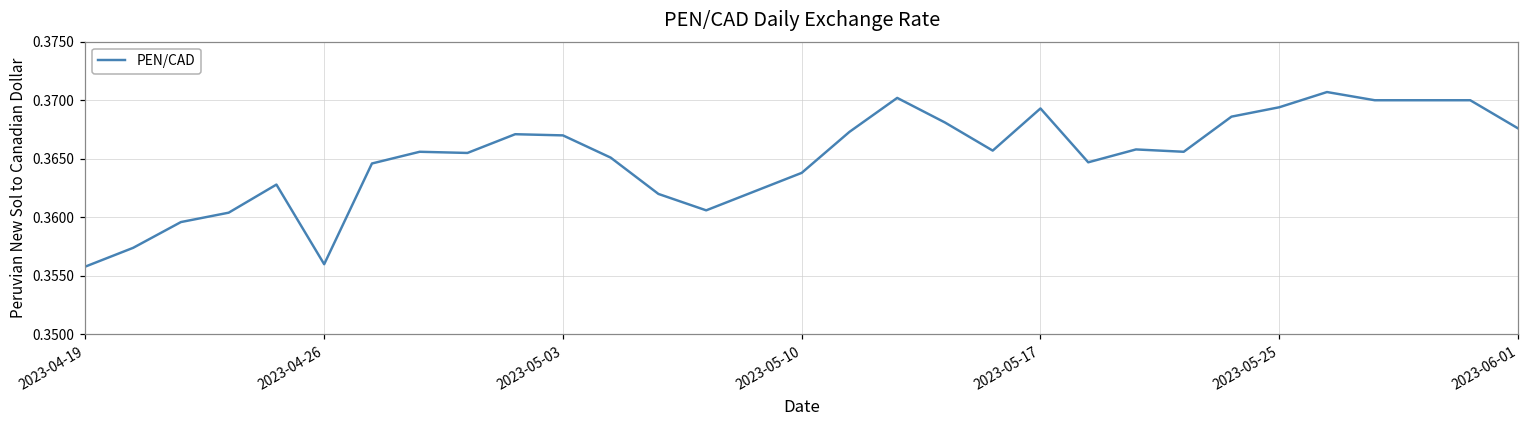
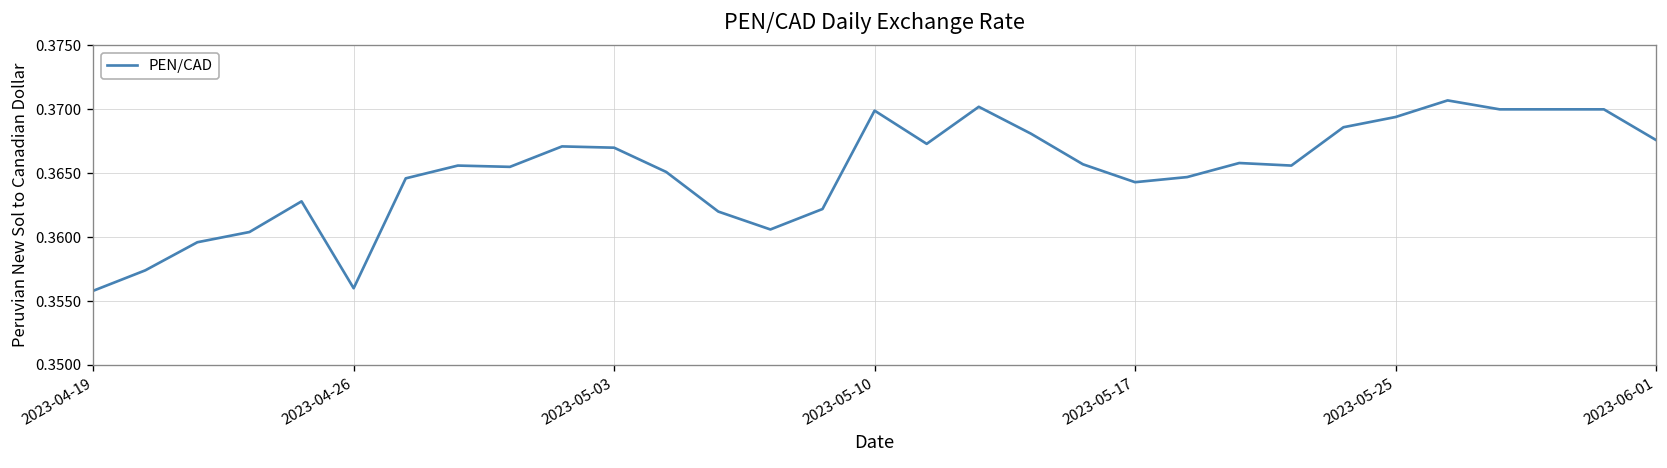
  {
    "2023-04-19": 0.3558,
    "2023-04-26": 0.3560,
    "2023-05-03": 0.3670,
-   "2023-05-10": 0.3638,
-   "2023-05-17": 0.3693,
+   "2023-05-10": 0.3699,
+   "2023-05-17": 0.3643,
    "2023-05-25": 0.3694,
    "2023-06-01": 0.3676
  }
